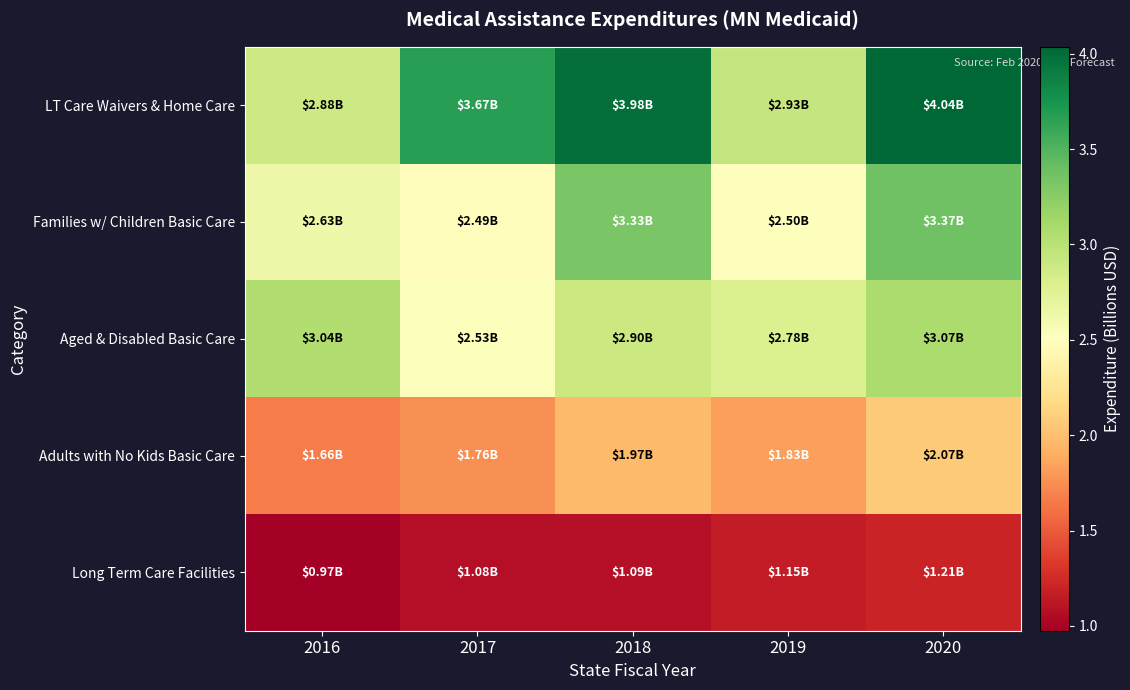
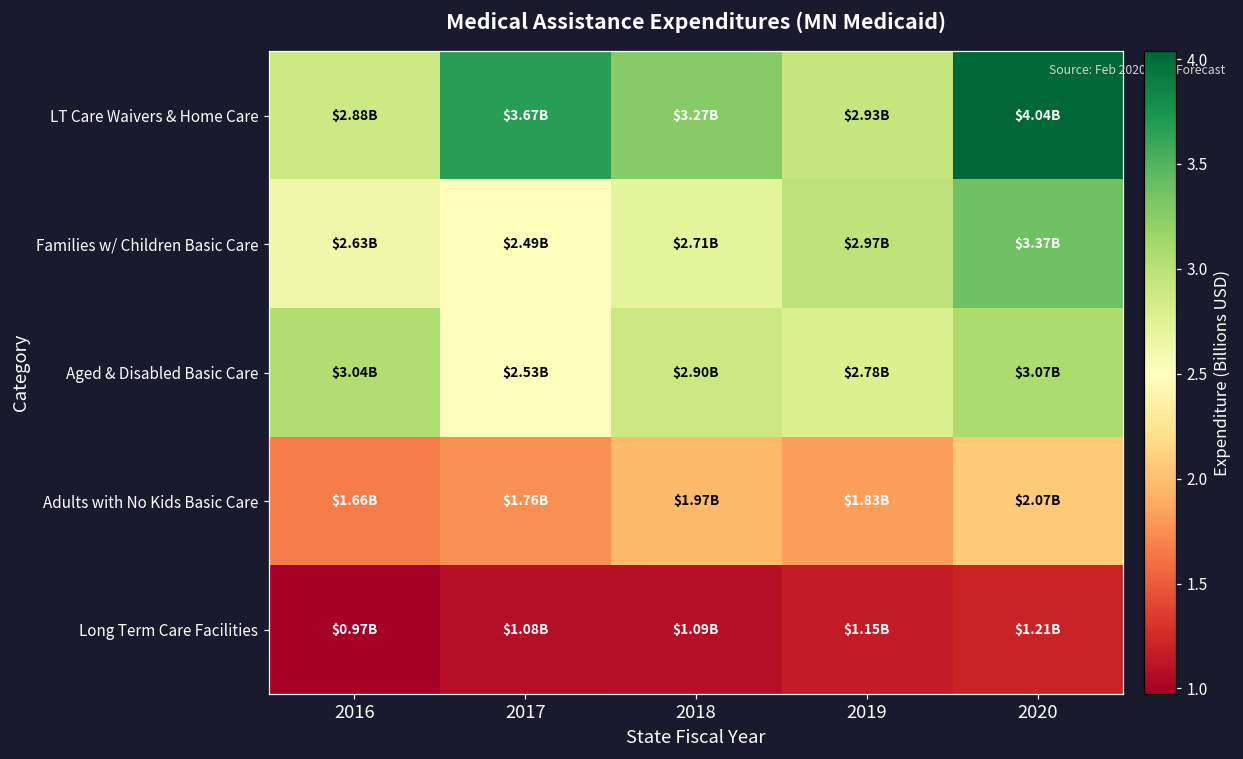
  {
    "LT Care Waivers & Home Care": {
      "2016": "$2.88B",
      "2017": "$3.67B",
-     "2018": "$3.98B",
+     "2018": "$3.27B",
      "2019": "$2.93B",
      "2020": "$4.04B"
    },
    "Families w/ Children Basic Care": {
      "2016": "$2.63B",
      "2017": "$2.49B",
-     "2018": "$3.33B",
-     "2019": "$2.50B",
+     "2018": "$2.71B",
+     "2019": "$2.97B",
      "2020": "$3.37B"
    },
    "Aged & Disabled Basic Care": {
      "2016": "$3.04B",
      "2017": "$2.53B",
      "2018": "$2.90B",
      "2019": "$2.78B",
      "2020": "$3.07B"
    },
    "Adults with No Kids Basic Care": {
      "2016": "$1.66B",
      "2017": "$1.76B",
      "2018": "$1.97B",
      "2019": "$1.83B",
      "2020": "$2.07B"
    },
    "Long Term Care Facilities": {
      "2016": "$0.97B",
      "2017": "$1.08B",
      "2018": "$1.09B",
      "2019": "$1.15B",
      "2020": "$1.21B"
    }
  }
